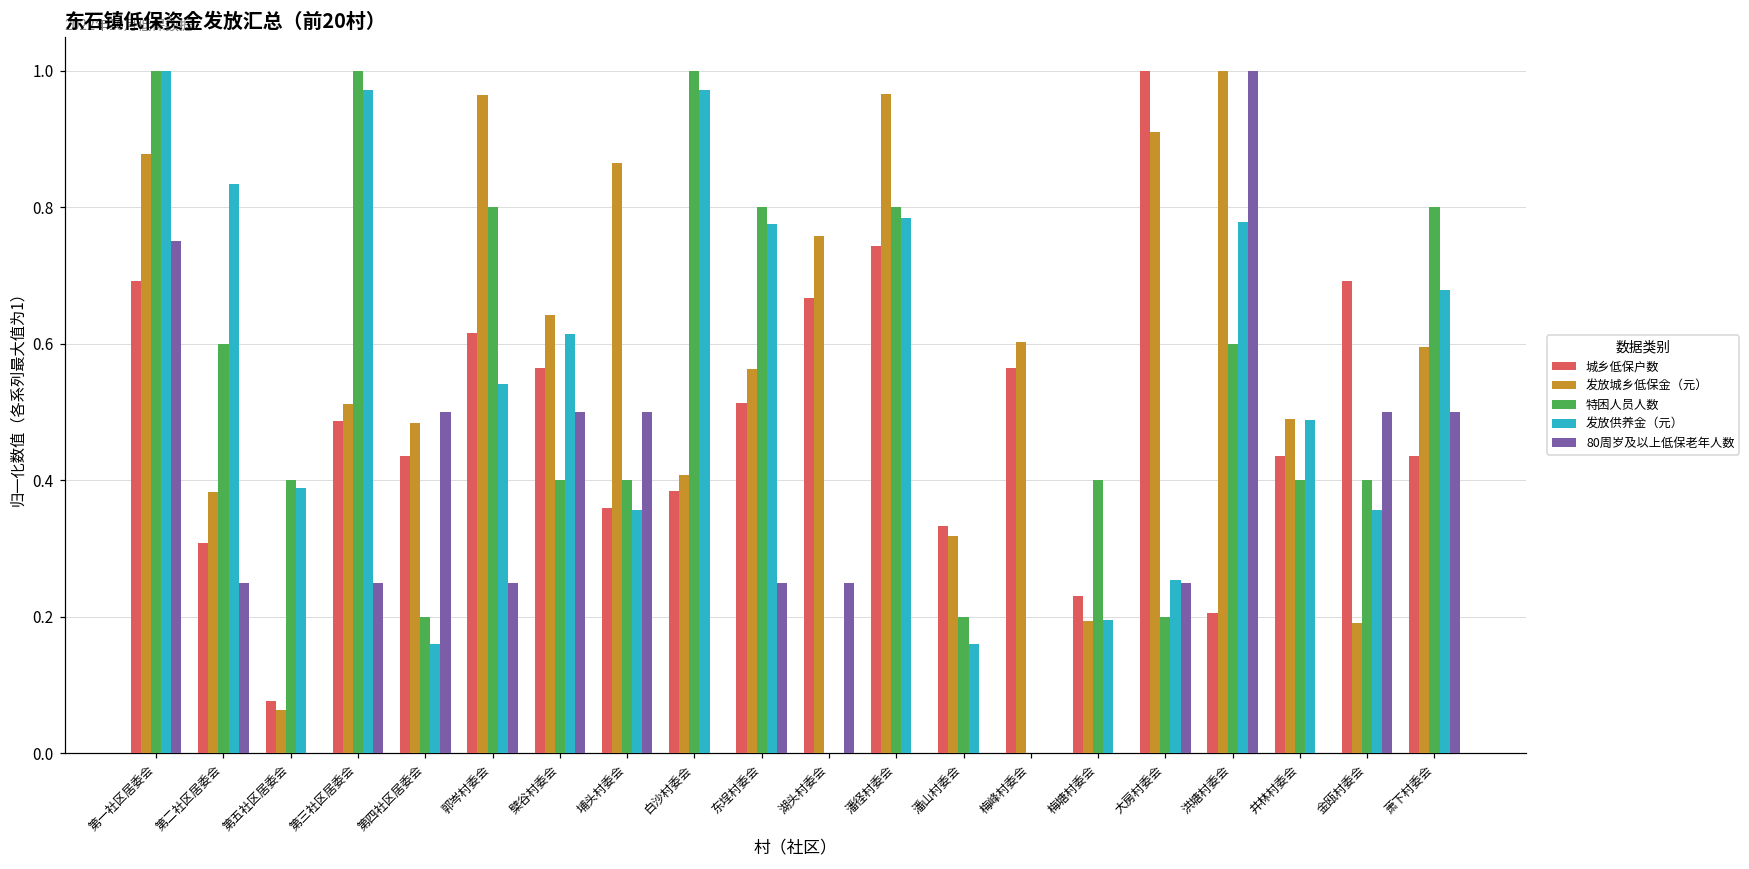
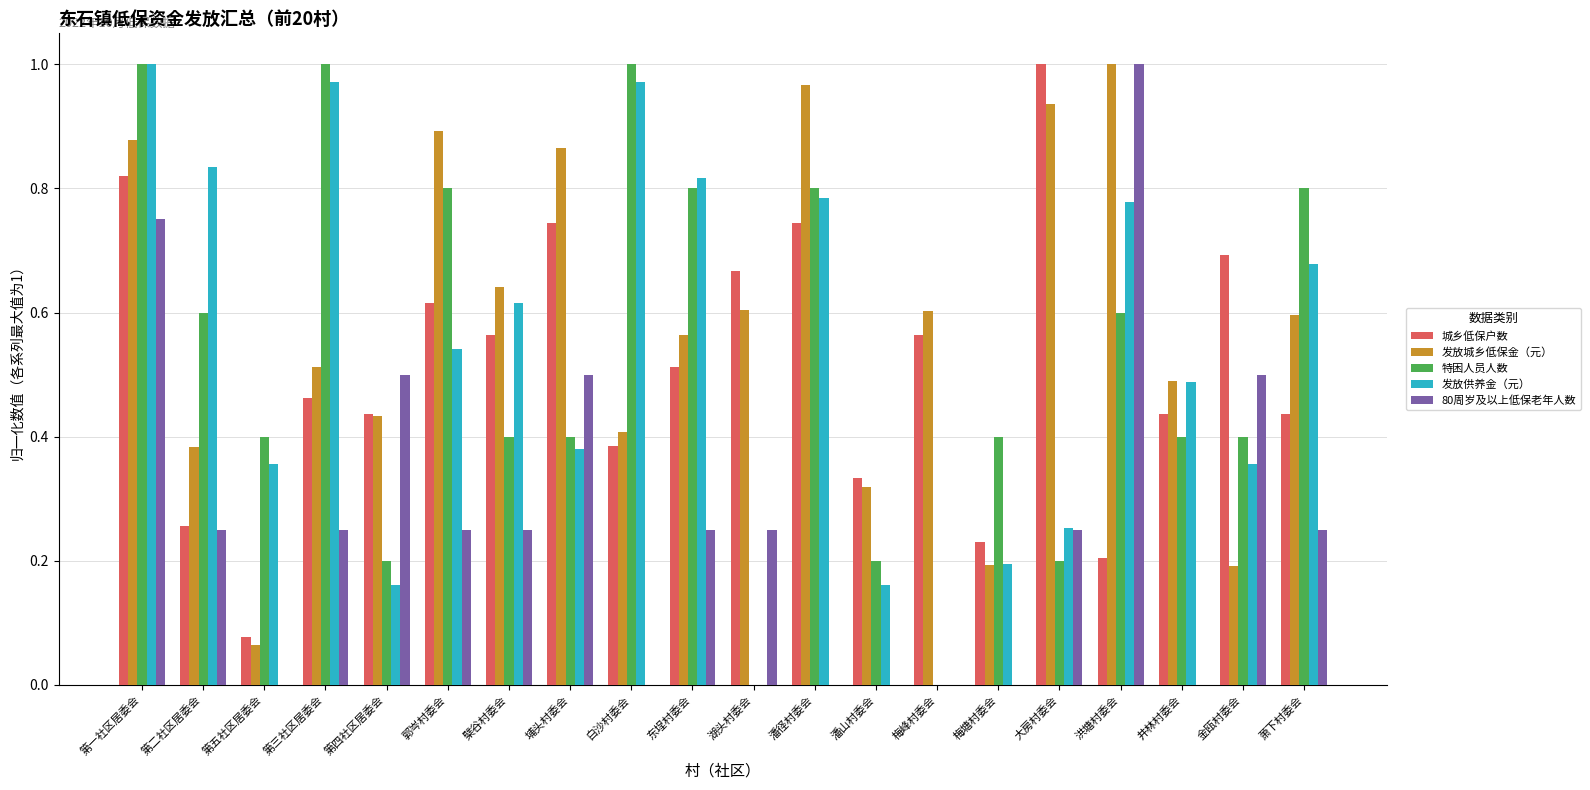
  {
    "城乡低保户数": {
-     "第一社区居委会": 0.69,
-     "第二社区居委会": 0.31,
+     "第一社区居委会": 0.82,
+     "第二社区居委会": 0.26,
      "第五社区居委会": 0.08,
-     "第三社区居委会": 0.49,
+     "第三社区居委会": 0.46,
      "第四社区居委会": 0.44,
      "郭岑村委会": 0.62,
      "檗谷村委会": 0.56,
-     "埔头村委会": 0.36,
+     "埔头村委会": 0.74,
      "白沙村委会": 0.38,
      "东埕村委会": 0.51,
      "湖头村委会": 0.67,
      "潘径村委会": 0.74,
      "潘山村委会": 0.33,
      "梅峰村委会": 0.56,
      "梅塘村委会": 0.23,
      "大房村委会": 1.00,
      "洪塘村委会": 0.21,
      "井林村委会": 0.44,
      "金瓯村委会": 0.69,
      "萧下村委会": 0.44
    },
    "发放城乡低保金（元）": {
      "第一社区居委会": 0.88,
      "第二社区居委会": 0.38,
      "第五社区居委会": 0.06,
      "第三社区居委会": 0.51,
-     "第四社区居委会": 0.48,
-     "郭岑村委会": 0.96,
+     "第四社区居委会": 0.43,
+     "郭岑村委会": 0.89,
      "檗谷村委会": 0.64,
      "埔头村委会": 0.87,
      "白沙村委会": 0.41,
      "东埕村委会": 0.56,
-     "湖头村委会": 0.76,
+     "湖头村委会": 0.60,
      "潘径村委会": 0.97,
      "潘山村委会": 0.32,
      "梅峰村委会": 0.60,
      "梅塘村委会": 0.19,
-     "大房村委会": 0.91,
+     "大房村委会": 0.94,
      "洪塘村委会": 1.00,
      "井林村委会": 0.49,
      "金瓯村委会": 0.19,
      "萧下村委会": 0.60
    },
    "特困人员人数": {
      "第一社区居委会": 1.00,
      "第二社区居委会": 0.60,
      "第五社区居委会": 0.40,
      "第三社区居委会": 1.00,
      "第四社区居委会": 0.20,
      "郭岑村委会": 0.80,
      "檗谷村委会": 0.40,
      "埔头村委会": 0.40,
      "白沙村委会": 1.00,
      "东埕村委会": 0.80,
      "湖头村委会": 0.00,
      "潘径村委会": 0.80,
      "潘山村委会": 0.20,
      "梅峰村委会": 0.00,
      "梅塘村委会": 0.40,
      "大房村委会": 0.20,
      "洪塘村委会": 0.60,
      "井林村委会": 0.40,
      "金瓯村委会": 0.40,
      "萧下村委会": 0.80
    },
    "发放供养金（元）": {
      "第一社区居委会": 1.00,
      "第二社区居委会": 0.83,
-     "第五社区居委会": 0.39,
+     "第五社区居委会": 0.36,
      "第三社区居委会": 0.97,
      "第四社区居委会": 0.16,
      "郭岑村委会": 0.54,
      "檗谷村委会": 0.62,
-     "埔头村委会": 0.36,
+     "埔头村委会": 0.38,
      "白沙村委会": 0.97,
-     "东埕村委会": 0.78,
+     "东埕村委会": 0.82,
      "湖头村委会": 0.00,
      "潘径村委会": 0.78,
      "潘山村委会": 0.16,
      "梅峰村委会": 0.00,
      "梅塘村委会": 0.20,
      "大房村委会": 0.25,
      "洪塘村委会": 0.78,
      "井林村委会": 0.49,
      "金瓯村委会": 0.36,
      "萧下村委会": 0.68
    },
    "80周岁及以上低保老年人数": {
      "第一社区居委会": 0.75,
      "第二社区居委会": 0.25,
      "第五社区居委会": 0.00,
      "第三社区居委会": 0.25,
      "第四社区居委会": 0.50,
      "郭岑村委会": 0.25,
-     "檗谷村委会": 0.50,
+     "檗谷村委会": 0.25,
      "埔头村委会": 0.50,
      "白沙村委会": 0.00,
      "东埕村委会": 0.25,
      "湖头村委会": 0.25,
      "潘径村委会": 0.00,
      "潘山村委会": 0.00,
      "梅峰村委会": 0.00,
      "梅塘村委会": 0.00,
      "大房村委会": 0.25,
      "洪塘村委会": 1.00,
      "井林村委会": 0.00,
      "金瓯村委会": 0.50,
-     "萧下村委会": 0.50
+     "萧下村委会": 0.25
    }
  }
